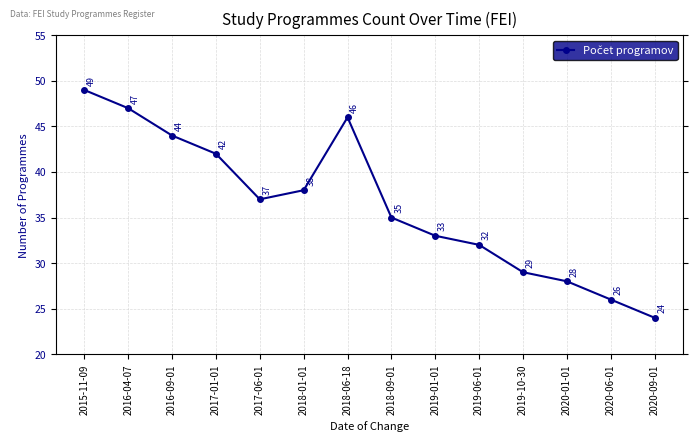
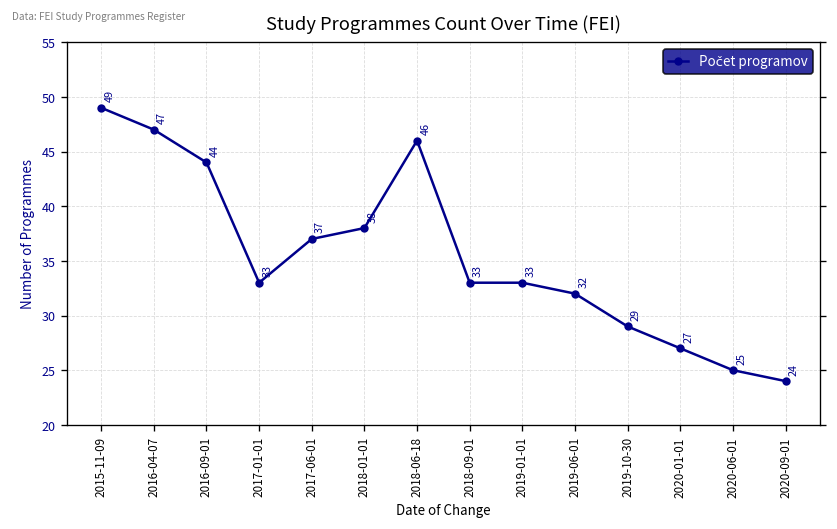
  {
    "2015-11-09": 49,
    "2016-04-07": 47,
    "2016-09-01": 44,
-   "2017-01-01": 42,
+   "2017-01-01": 33,
    "2017-06-01": 37,
    "2018-01-01": 38,
    "2018-06-18": 46,
-   "2018-09-01": 35,
+   "2018-09-01": 33,
    "2019-01-01": 33,
    "2019-06-01": 32,
    "2019-10-30": 29,
-   "2020-01-01": 28,
-   "2020-06-01": 26,
+   "2020-01-01": 27,
+   "2020-06-01": 25,
    "2020-09-01": 24
  }
